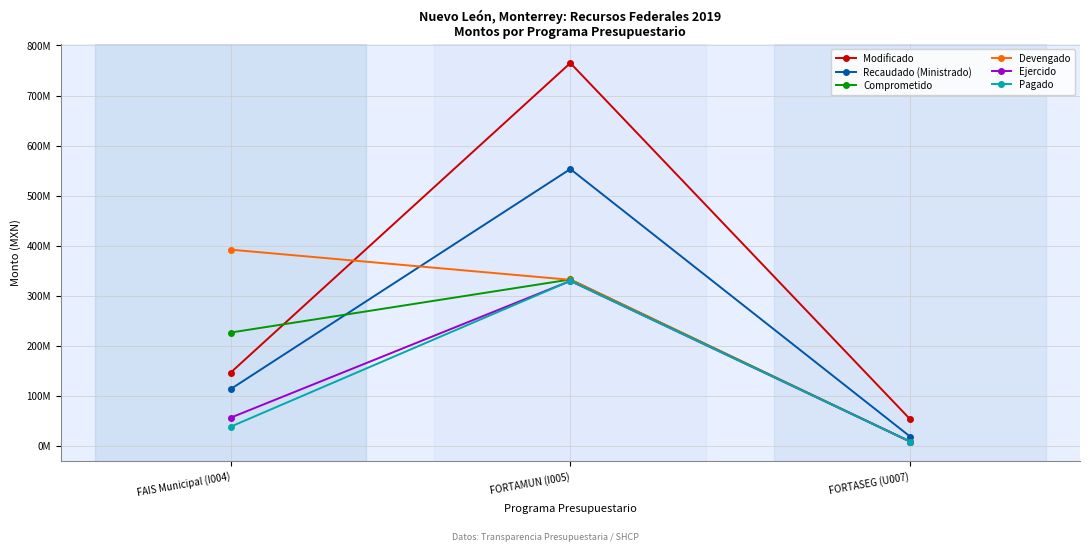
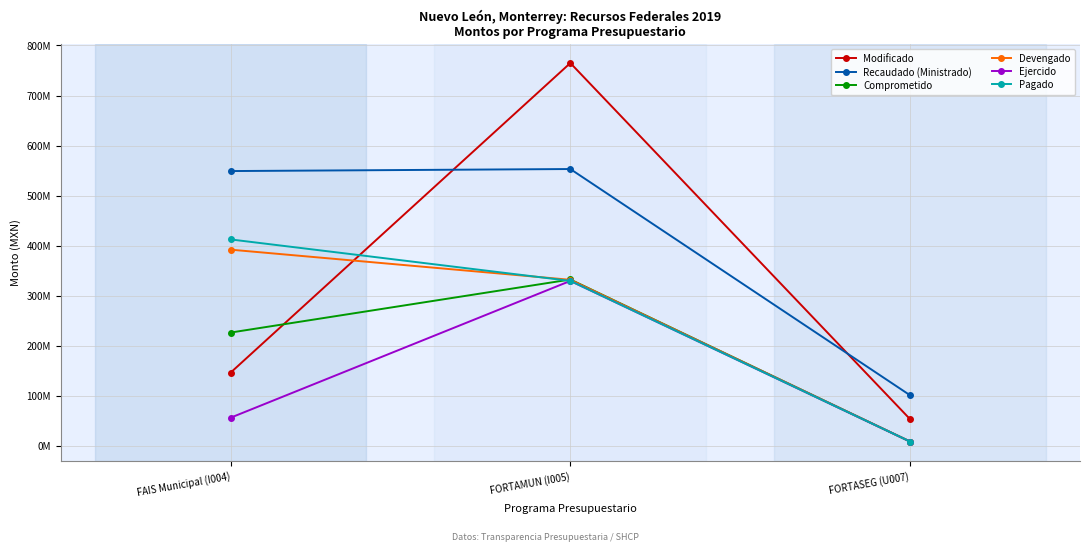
  {
    "Modificado": {
      "FAIS Municipal (I004)": 150000000,
      "FORTAMUN (I005)": 760000000,
      "FORTASEG (U007)": 50000000
    },
    "Recaudado (Ministrado)": {
-     "FAIS Municipal (I004)": 110000000,
+     "FAIS Municipal (I004)": 550000000,
      "FORTAMUN (I005)": 550000000,
-     "FORTASEG (U007)": 20000000
+     "FORTASEG (U007)": 100000000
    },
    "Comprometido": {
      "FAIS Municipal (I004)": 230000000
    },
    "Devengado": {
      "FAIS Municipal (I004)": 390000000
    },
    "Ejercido": {
      "FAIS Municipal (I004)": 60000000
    },
    "Pagado": {
-     "FAIS Municipal (I004)": 40000000
+     "FAIS Municipal (I004)": 410000000
    }
  }
